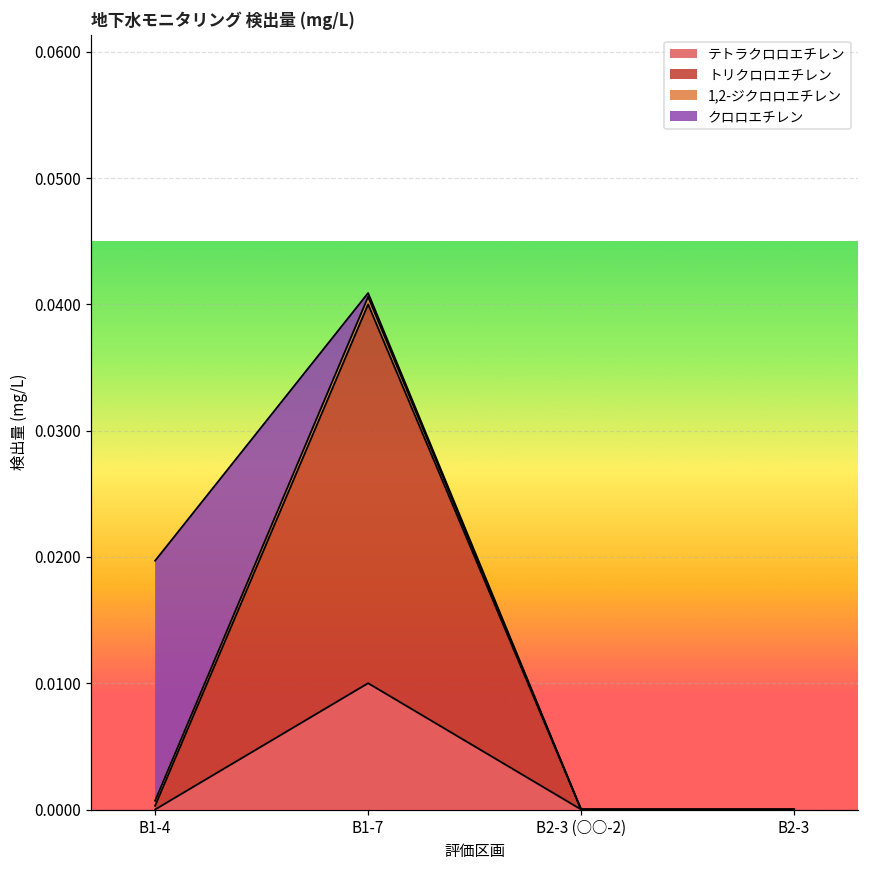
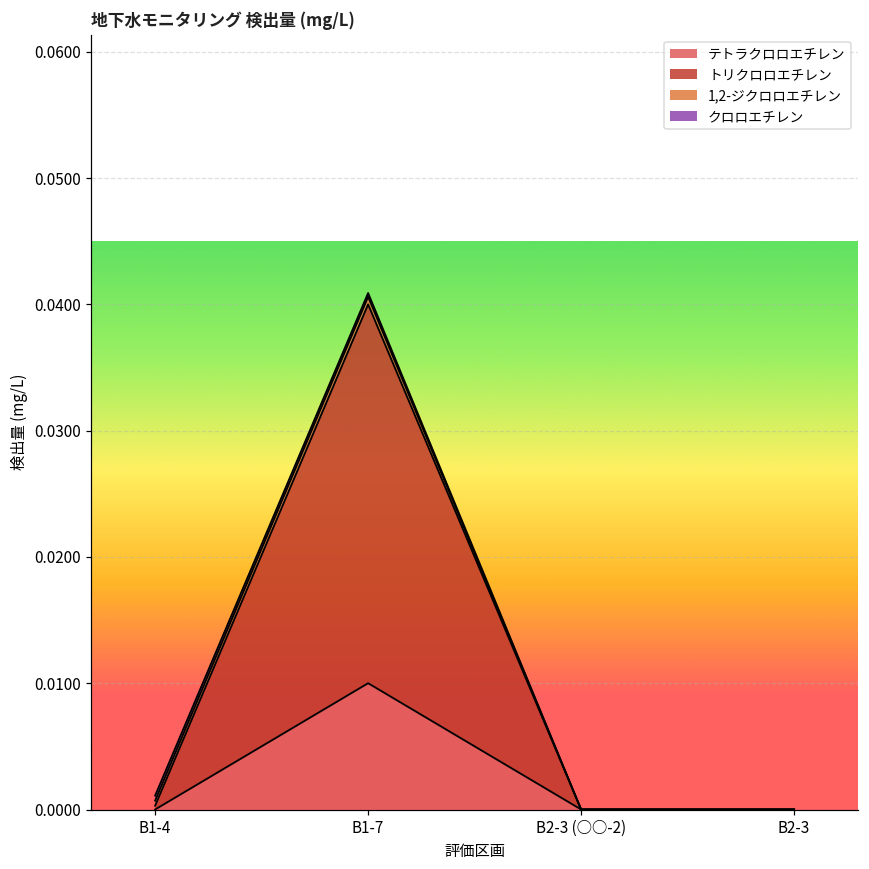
  {
    "トリクロロエチレン": {
      "B1-4": 0.0003,
      "B1-7": 0.0300
    },
    "クロロエチレン": {
-     "B1-4": 0.0190,
+     "B1-4": 0.0004,
      "B1-7": 0.0003
    }
  }
